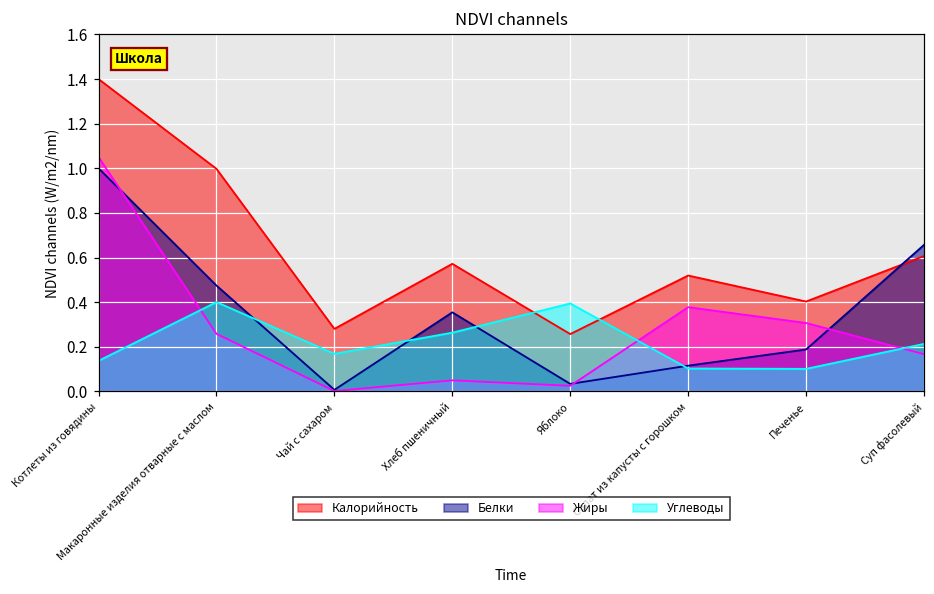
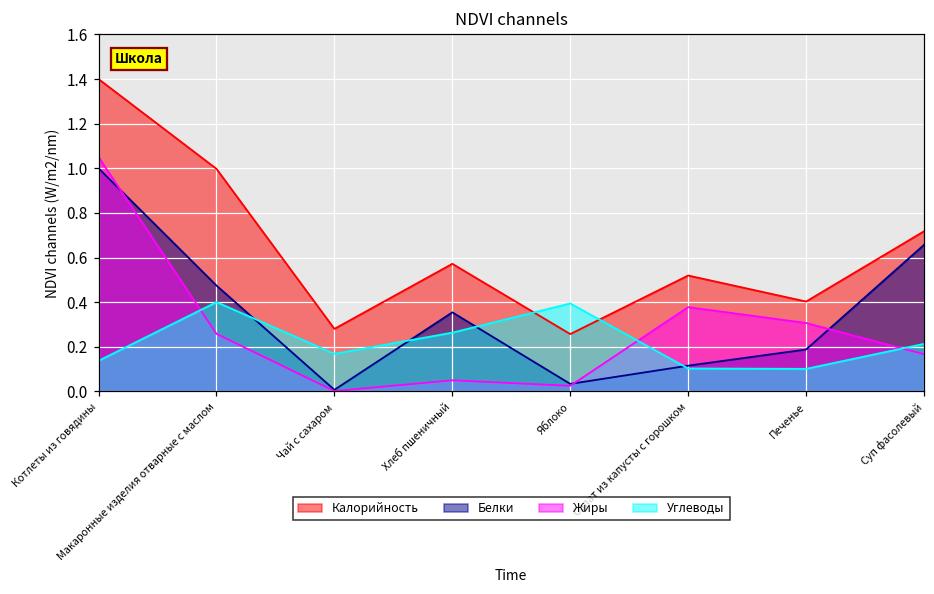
  {
    "Калорийность": {
      "Котлеты из говядины": 1.40,
      "Макаронные изделия отварные с маслом": 1.00,
      "Чай с сахаром": 0.28,
      "Хлеб пшеничный": 0.57,
      "Яблоко": 0.26,
      "Салат из капусты с горошком": 0.52,
      "Печенье": 0.40,
-     "Суп фасолевый": 0.61
+     "Суп фасолевый": 0.72
    },
    "Белки": {
      "Котлеты из говядины": 1.00,
      "Макаронные изделия отварные с маслом": 0.47,
      "Хлеб пшеничный": 0.35,
      "Салат из капусты с горошком": 0.11,
      "Печенье": 0.19,
      "Суп фасолевый": 0.66
    },
    "Жиры": {
      "Котлеты из говядины": 1.05,
      "Макаронные изделия отварные с маслом": 0.26,
      "Хлеб пшеничный": 0.05,
      "Салат из капусты с горошком": 0.38,
      "Печенье": 0.31,
      "Суп фасолевый": 0.17
    },
    "Углеводы": {
      "Котлеты из говядины": 0.14,
      "Макаронные изделия отварные с маслом": 0.40,
      "Чай с сахаром": 0.17,
      "Хлеб пшеничный": 0.26,
      "Яблоко": 0.39,
      "Салат из капусты с горошком": 0.10,
      "Печенье": 0.10,
      "Суп фасолевый": 0.21
    }
  }
